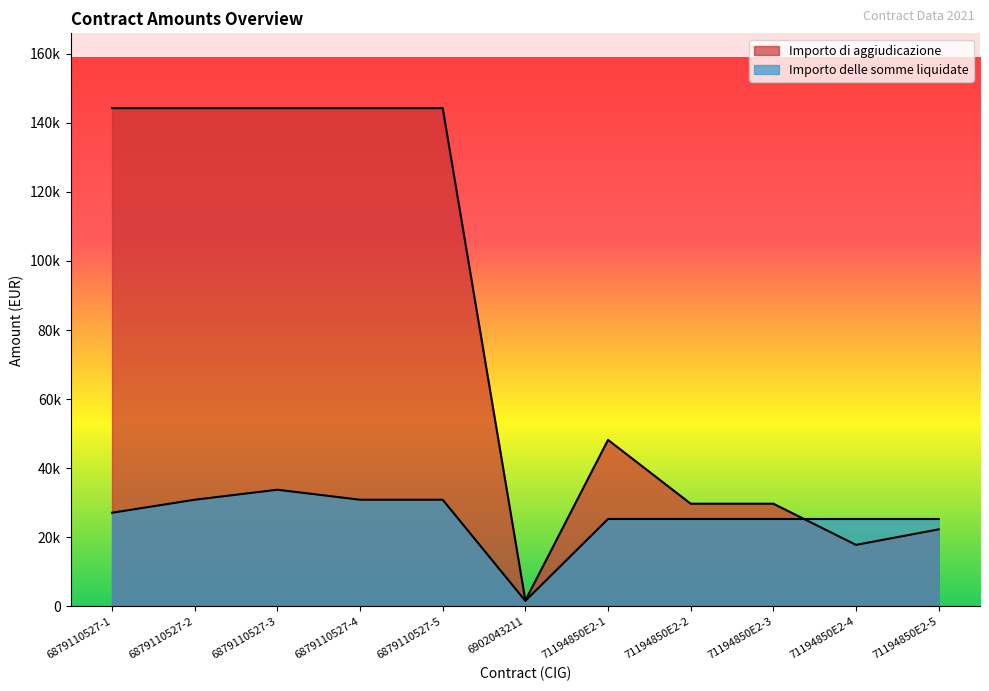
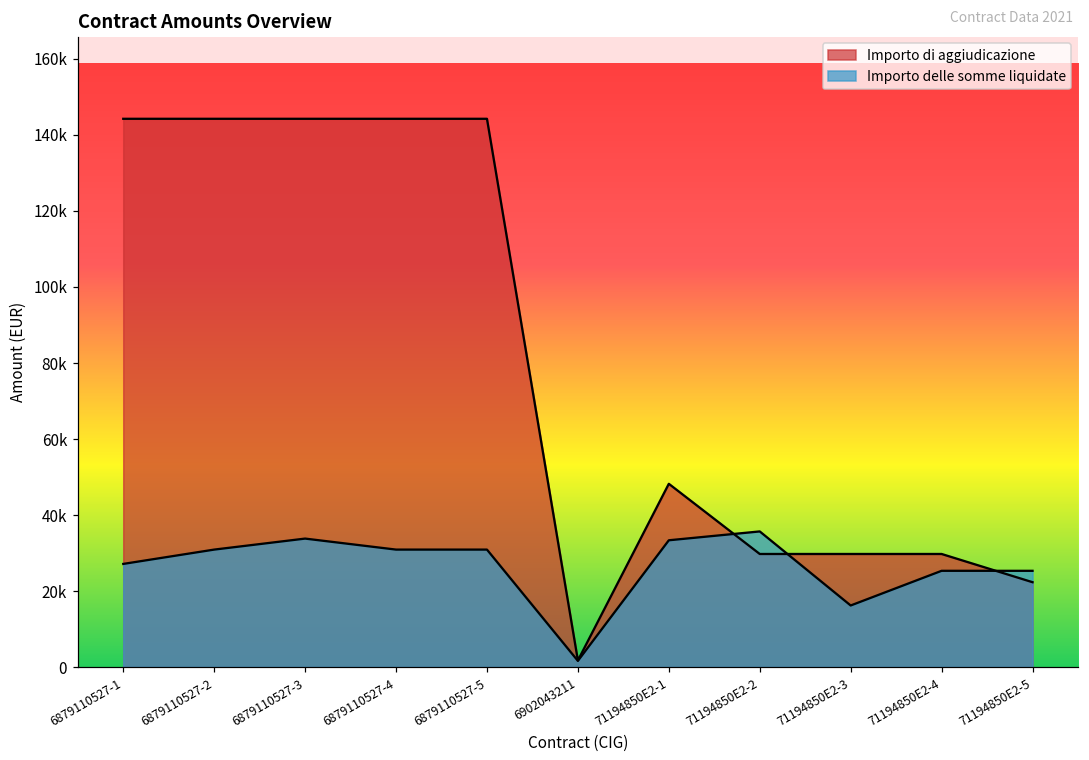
  {
    "Importo di aggiudicazione": {
      "6879110527-1": 144000,
      "6879110527-2": 144000,
      "6879110527-3": 144000,
      "6879110527-4": 144000,
      "6879110527-5": 144000,
      "71194850E2-1": 48000,
      "71194850E2-2": 30000,
      "71194850E2-3": 30000,
-     "71194850E2-4": 18000,
+     "71194850E2-4": 30000,
      "71194850E2-5": 22000
    },
    "Importo delle somme liquidate": {
      "6879110527-1": 27000,
      "6879110527-2": 31000,
      "6879110527-3": 34000,
      "6879110527-4": 31000,
      "6879110527-5": 31000,
-     "71194850E2-1": 25000,
-     "71194850E2-2": 25000,
-     "71194850E2-3": 25000,
+     "71194850E2-1": 33000,
+     "71194850E2-2": 36000,
+     "71194850E2-3": 16000,
      "71194850E2-4": 25000,
      "71194850E2-5": 25000
    }
  }
